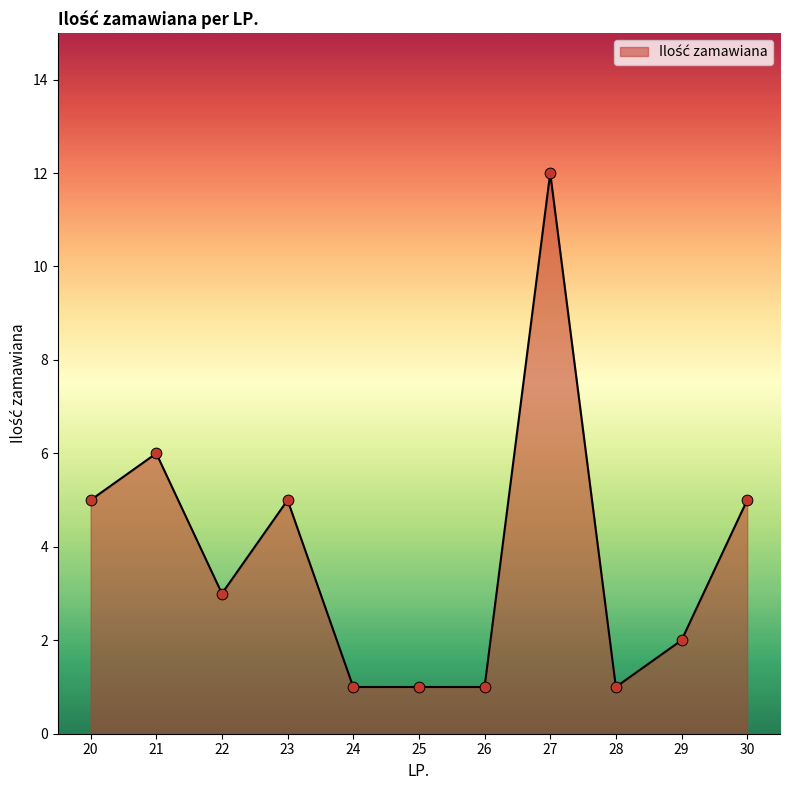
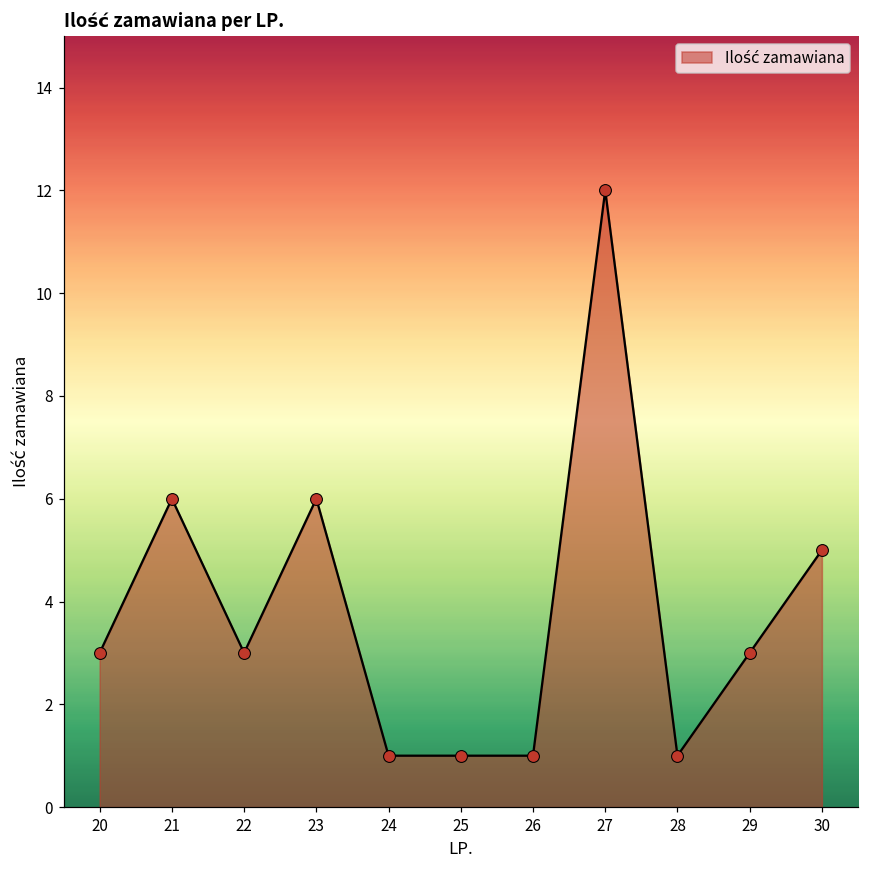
  {
-   "20": 5,
+   "20": 3,
    "21": 6,
    "22": 3,
-   "23": 5,
+   "23": 6,
    "24": 1,
    "25": 1,
    "26": 1,
    "27": 12,
    "28": 1,
-   "29": 2,
+   "29": 3,
    "30": 5
  }
